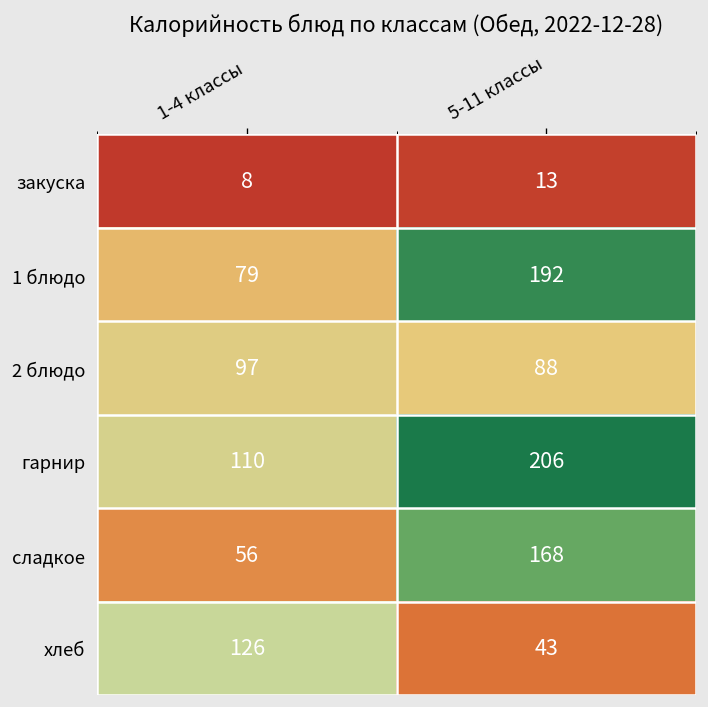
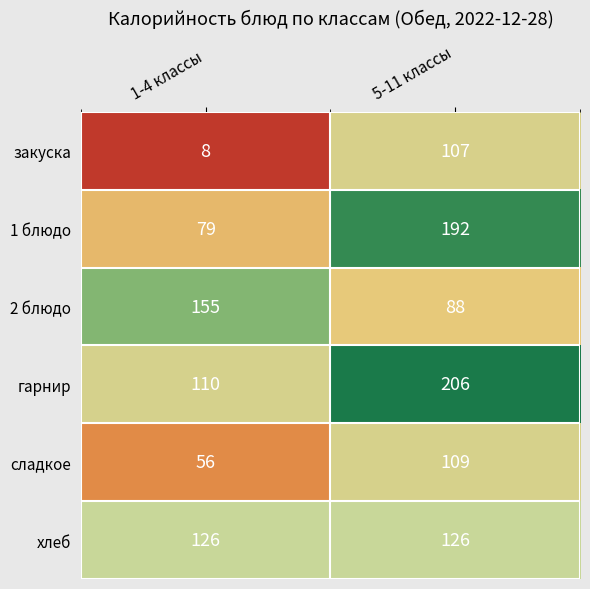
  {
    "закуска": {
      "1-4 классы": 8,
-     "5-11 классы": 13
+     "5-11 классы": 107
    },
    "1 блюдо": {
      "1-4 классы": 79,
      "5-11 классы": 192
    },
    "2 блюдо": {
-     "1-4 классы": 97,
+     "1-4 классы": 155,
      "5-11 классы": 88
    },
    "гарнир": {
      "1-4 классы": 110,
      "5-11 классы": 206
    },
    "сладкое": {
      "1-4 классы": 56,
-     "5-11 классы": 168
+     "5-11 классы": 109
    },
    "хлеб": {
      "1-4 классы": 126,
-     "5-11 классы": 43
+     "5-11 классы": 126
    }
  }
